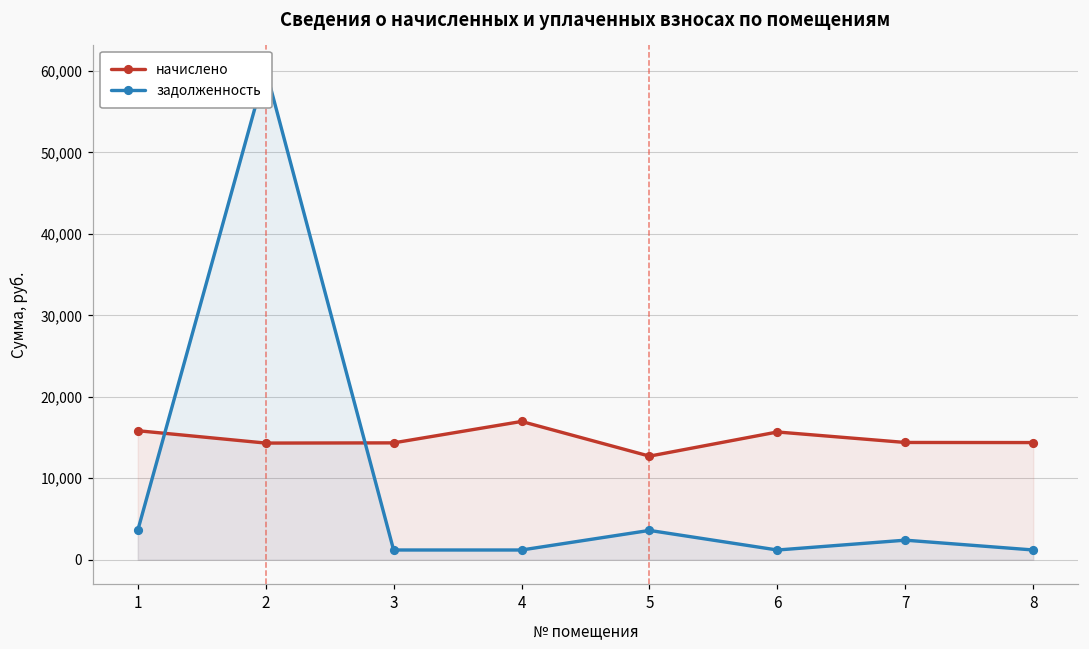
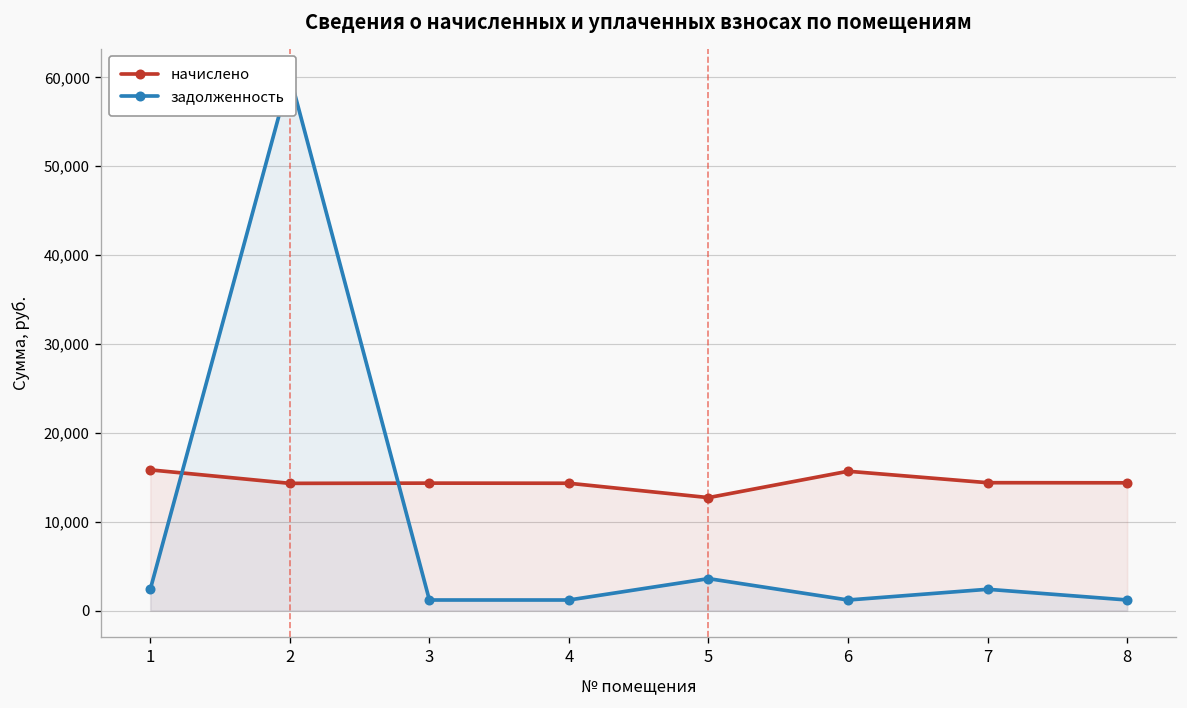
  {
    "начислено": {
      "1": "16,000",
      "2": "14,000",
      "3": "14,000",
-     "4": "17,000",
+     "4": "14,000",
      "5": "13,000",
      "6": "16,000",
      "7": "14,000",
      "8": "14,000"
    },
    "задолженность": {
-     "1": "4,000",
+     "1": "2,000",
      "3": "1,000",
      "4": "1,000",
      "5": "4,000",
      "6": "1,000",
      "7": "2,000",
      "8": "1,000"
    }
  }
